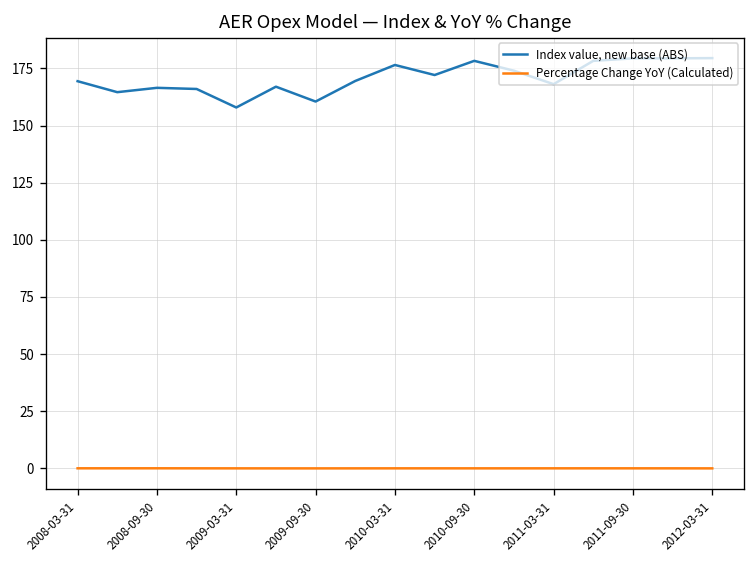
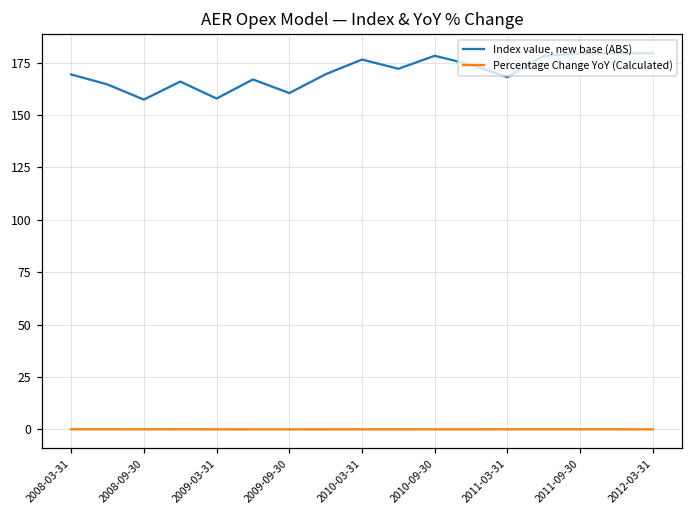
  {
    "Index value, new base (ABS)": {
      "2008-03-31": 169,
-     "2008-09-30": 167,
+     "2008-09-30": 157,
      "2009-03-31": 158,
      "2009-09-30": 161,
      "2010-03-31": 177,
      "2010-09-30": 178
    },
    "Percentage Change YoY (Calculated)": {
      "2008-03-31": 0,
      "2008-09-30": 0,
      "2009-03-31": 0,
      "2009-09-30": 0,
      "2010-03-31": 0,
      "2010-09-30": 0,
      "2011-03-31": 0,
      "2011-09-30": 0,
      "2012-03-31": 0
    }
  }
